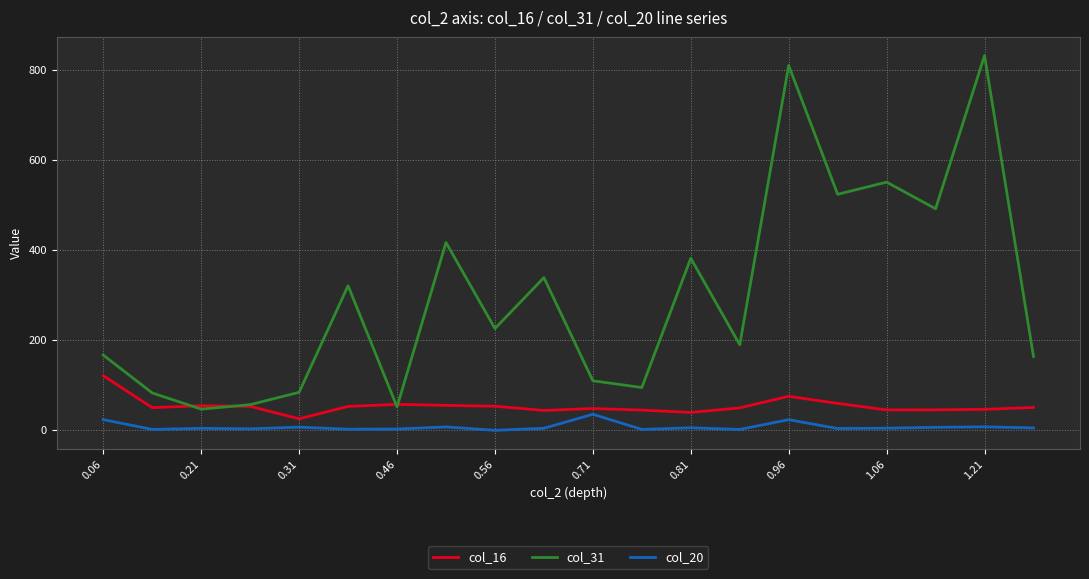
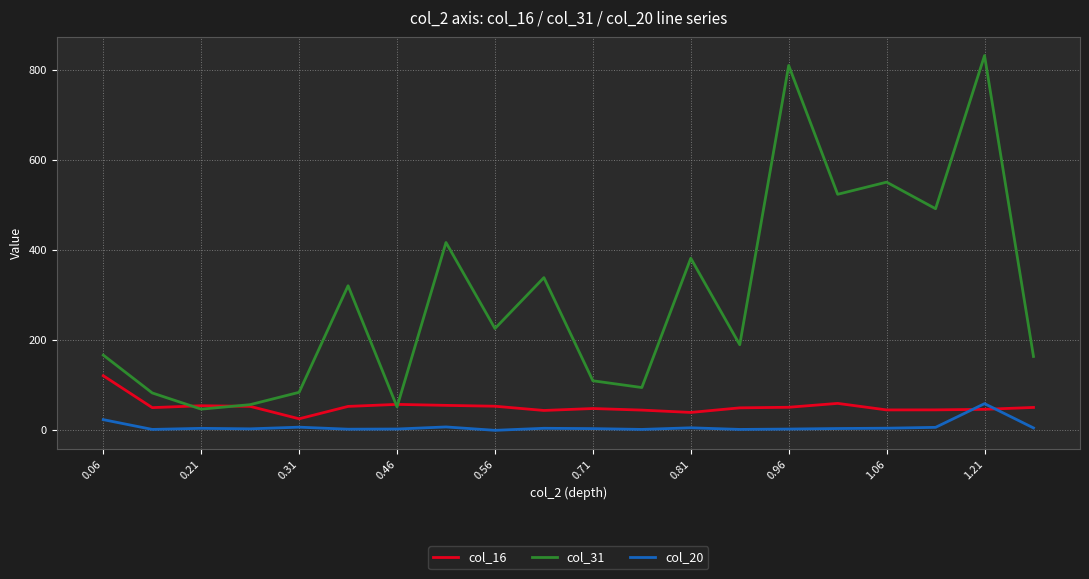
  {
    "col_16": {
      "0.06": 120,
      "0.21": 50,
      "0.31": 30,
      "0.46": 60,
      "0.56": 50,
      "0.71": 50,
      "0.81": 40,
-     "0.96": 80,
+     "0.96": 50,
      "1.06": 50,
      "1.21": 50
    },
    "col_31": {
      "0.06": 170,
      "0.21": 50,
      "0.31": 80,
      "0.46": 50,
      "0.56": 230,
      "0.71": 110,
      "0.81": 380,
      "0.96": 810,
      "1.06": 550,
      "1.21": 830
    },
    "col_20": {
      "0.06": 20,
      "0.21": 0,
      "0.31": 10,
      "0.46": 0,
      "0.56": 0,
-     "0.71": 40,
+     "0.71": 0,
      "0.81": 10,
-     "0.96": 20,
+     "0.96": 0,
      "1.06": 0,
-     "1.21": 10
+     "1.21": 60
    }
  }
